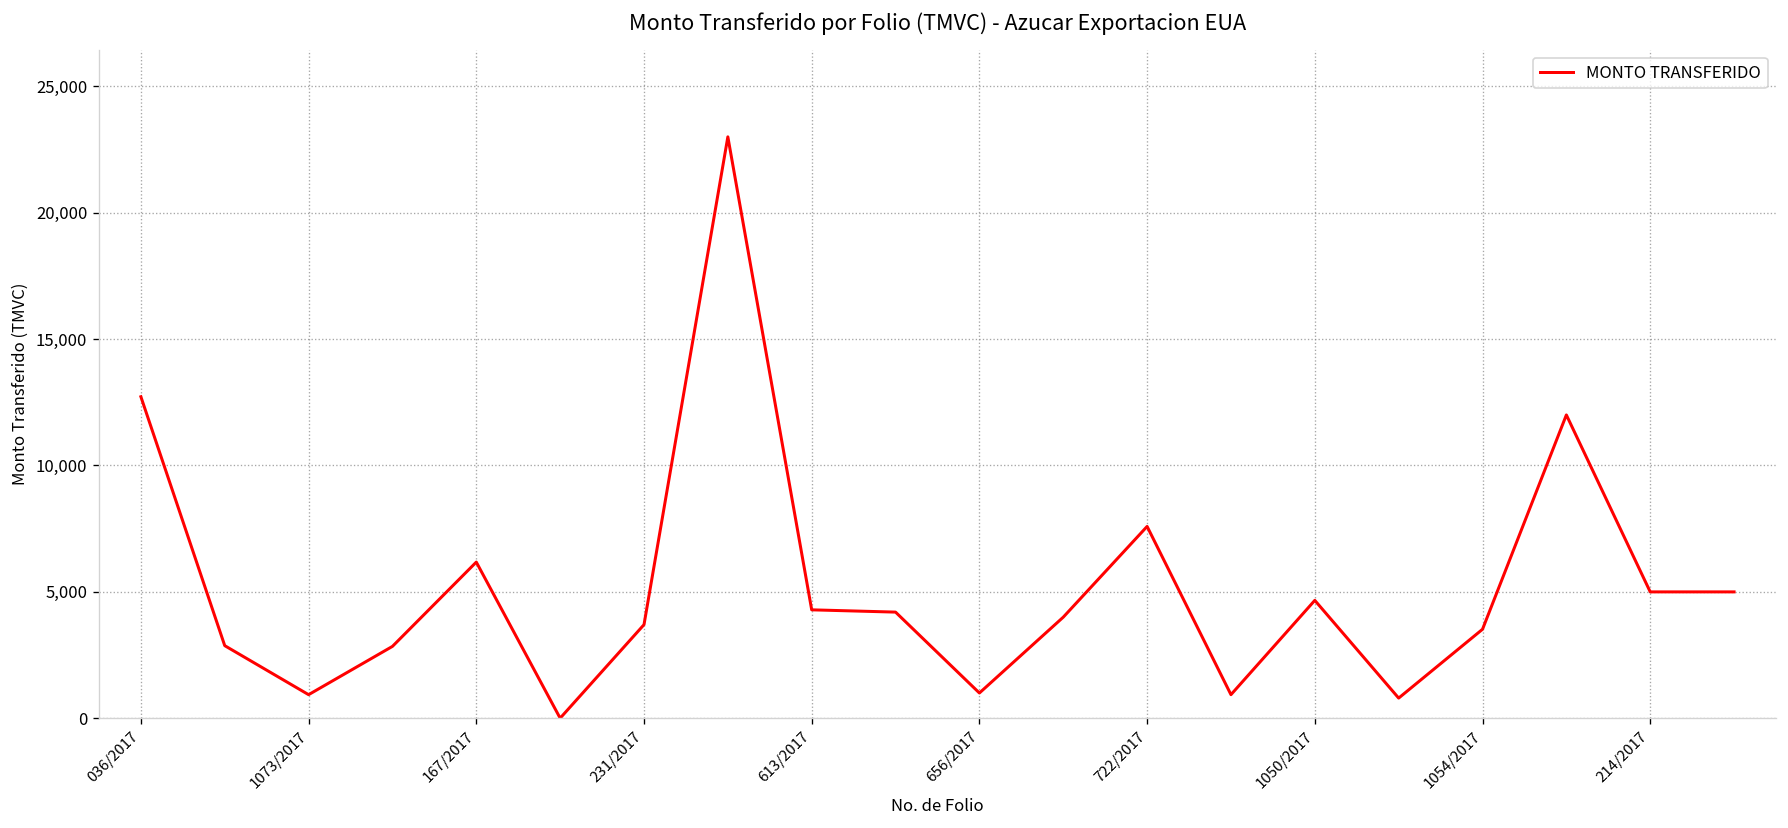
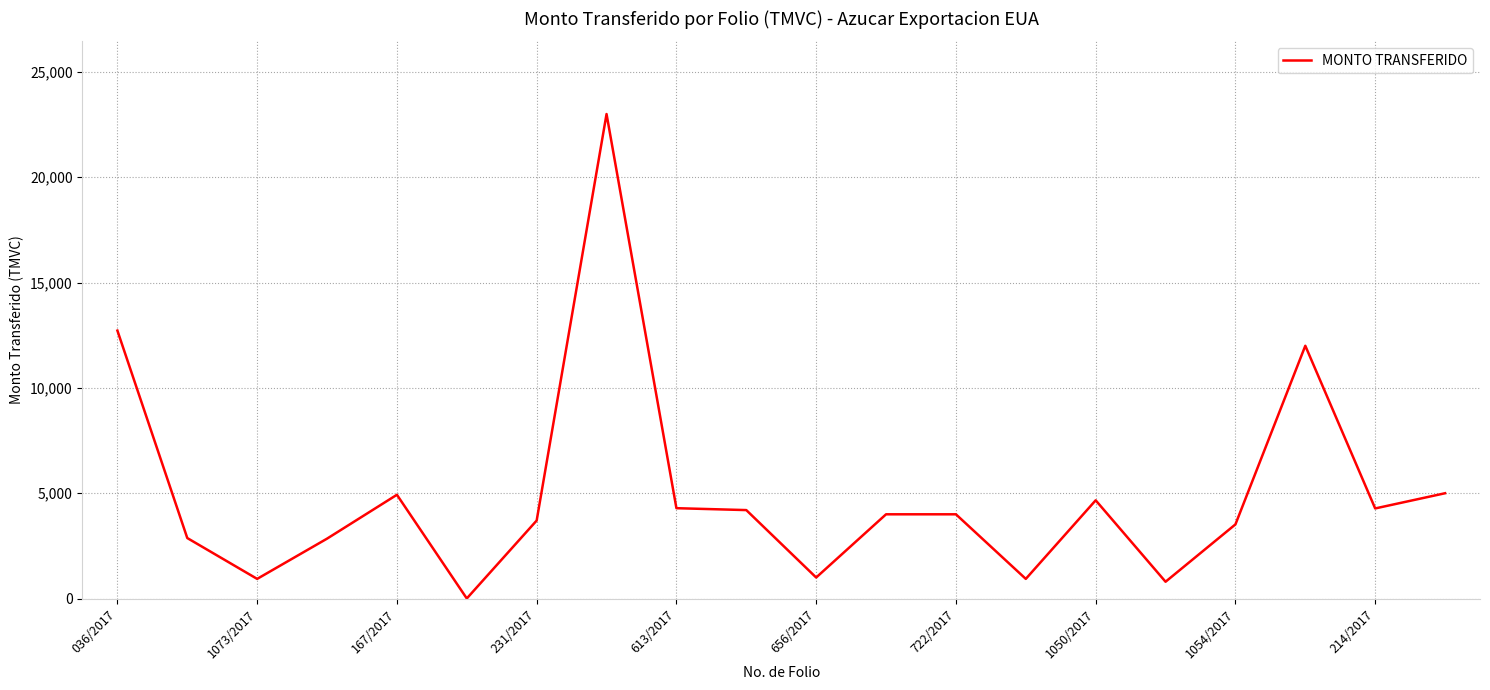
  {
    "036/2017": "12,700",
    "1073/2017": "900",
-   "167/2017": "6,200",
+   "167/2017": "4,900",
    "231/2017": "3,700",
    "613/2017": "4,300",
    "656/2017": "1,000",
-   "722/2017": "7,600",
+   "722/2017": "4,000",
    "1050/2017": "4,700",
    "1054/2017": "3,500",
-   "214/2017": "5,000"
+   "214/2017": "4,300"
  }
